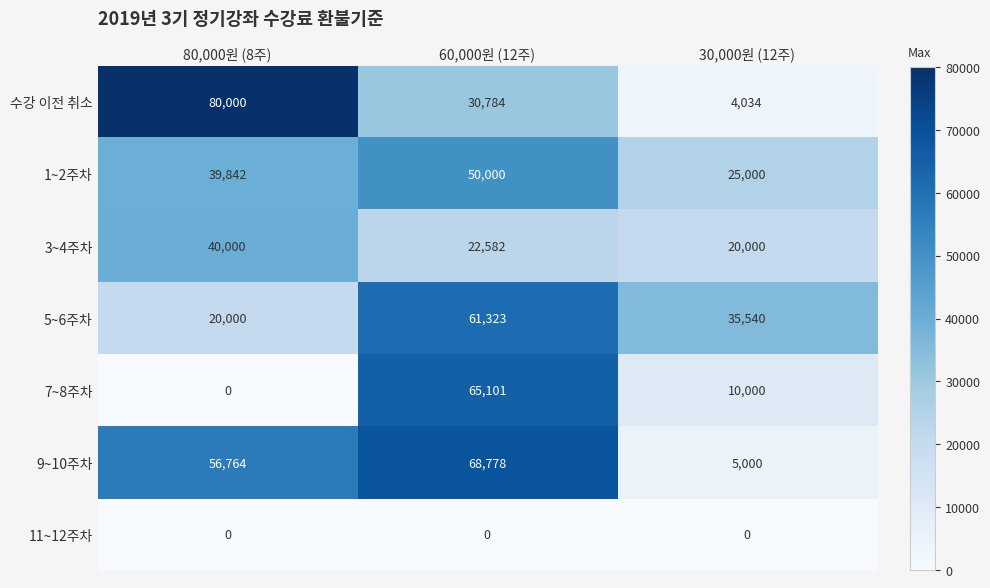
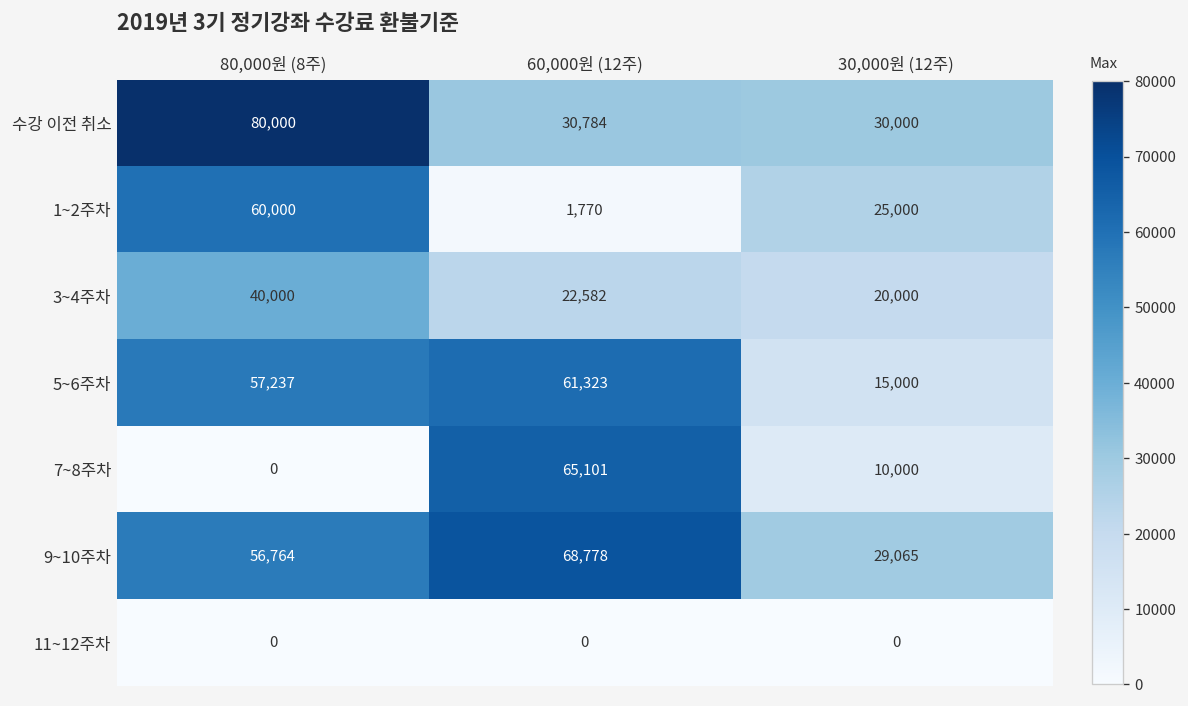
  {
    "수강 이전 취소": {
      "80,000원 (8주)": "80,000",
      "60,000원 (12주)": "30,784",
-     "30,000원 (12주)": "4,034"
+     "30,000원 (12주)": "30,000"
    },
    "1~2주차": {
-     "80,000원 (8주)": "39,842",
-     "60,000원 (12주)": "50,000",
+     "80,000원 (8주)": "60,000",
+     "60,000원 (12주)": "1,770",
      "30,000원 (12주)": "25,000"
    },
    "3~4주차": {
      "80,000원 (8주)": "40,000",
      "60,000원 (12주)": "22,582",
      "30,000원 (12주)": "20,000"
    },
    "5~6주차": {
-     "80,000원 (8주)": "20,000",
+     "80,000원 (8주)": "57,237",
      "60,000원 (12주)": "61,323",
-     "30,000원 (12주)": "35,540"
+     "30,000원 (12주)": "15,000"
    },
    "7~8주차": {
      "80,000원 (8주)": "0",
      "60,000원 (12주)": "65,101",
      "30,000원 (12주)": "10,000"
    },
    "9~10주차": {
      "80,000원 (8주)": "56,764",
      "60,000원 (12주)": "68,778",
-     "30,000원 (12주)": "5,000"
+     "30,000원 (12주)": "29,065"
    },
    "11~12주차": {
      "80,000원 (8주)": "0",
      "60,000원 (12주)": "0",
      "30,000원 (12주)": "0"
    }
  }
